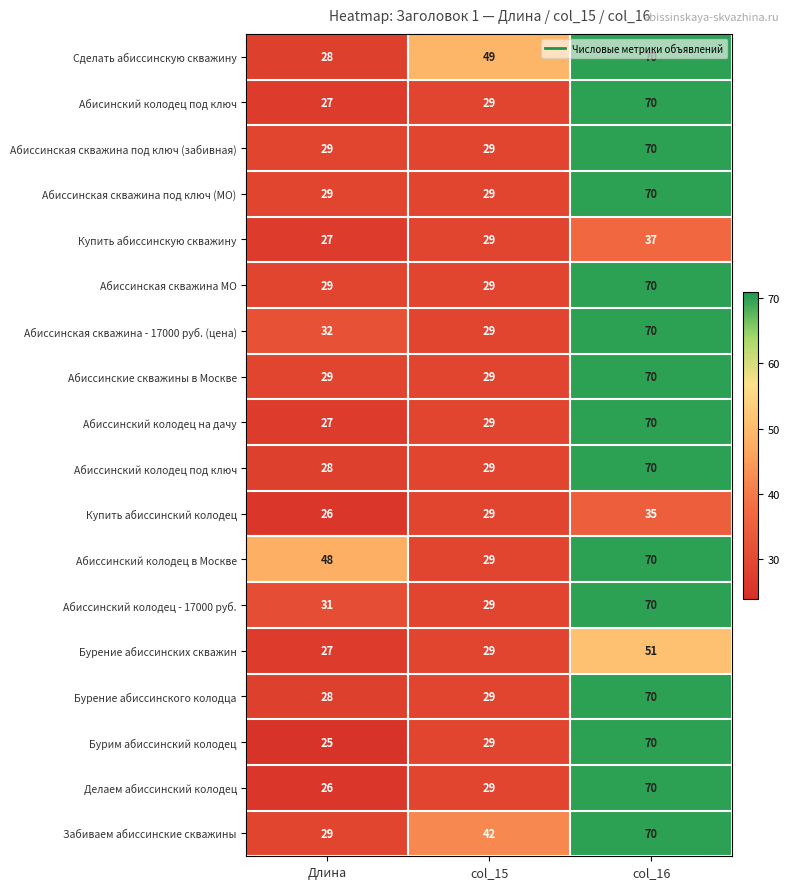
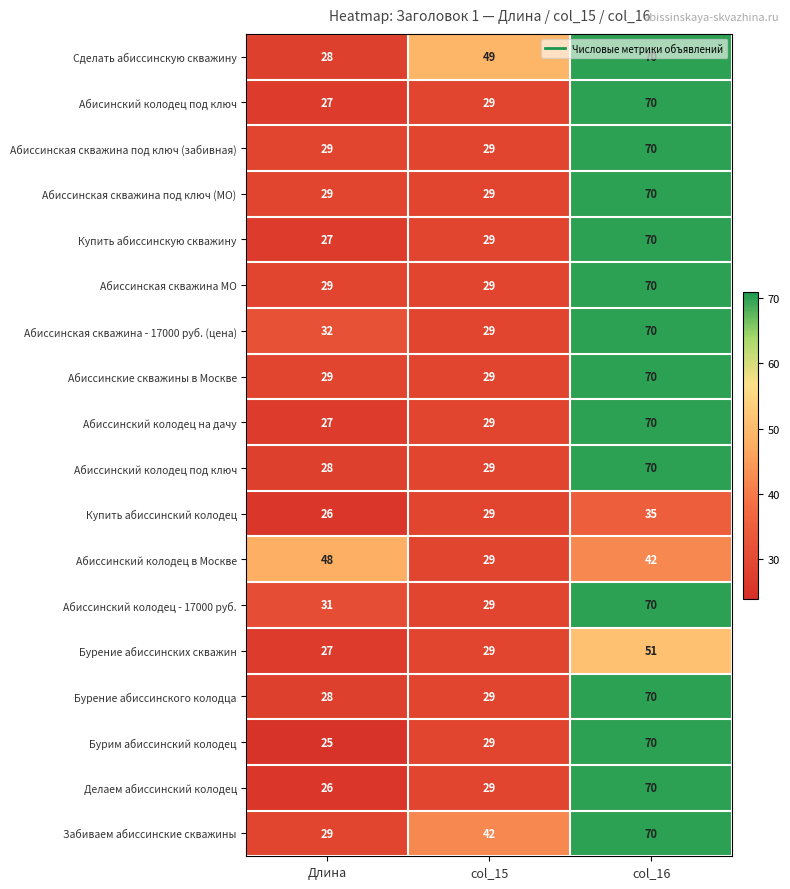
  {
    "Сделать абиссинскую скважину": {
      "Длина": 28,
      "col_15": 49
    },
    "Абисинский колодец под ключ": {
      "Длина": 27,
      "col_15": 29,
      "col_16": 70
    },
    "Абиссинская скважина под ключ (забивная)": {
      "Длина": 29,
      "col_15": 29,
      "col_16": 70
    },
    "Абиссинская скважина под ключ (МО)": {
      "Длина": 29,
      "col_15": 29,
      "col_16": 70
    },
    "Купить абиссинскую скважину": {
      "Длина": 27,
      "col_15": 29,
-     "col_16": 37
+     "col_16": 70
    },
    "Абиссинская скважина МО": {
      "Длина": 29,
      "col_15": 29,
      "col_16": 70
    },
    "Абиссинская скважина - 17000 руб. (цена)": {
      "Длина": 32,
      "col_15": 29,
      "col_16": 70
    },
    "Абиссинские скважины в Москве": {
      "Длина": 29,
      "col_15": 29,
      "col_16": 70
    },
    "Абиссинский колодец на дачу": {
      "Длина": 27,
      "col_15": 29,
      "col_16": 70
    },
    "Абиссинский колодец под ключ": {
      "Длина": 28,
      "col_15": 29,
      "col_16": 70
    },
    "Купить абиссинский колодец": {
      "Длина": 26,
      "col_15": 29,
      "col_16": 35
    },
    "Абиссинский колодец в Москве": {
      "Длина": 48,
      "col_15": 29,
-     "col_16": 70
+     "col_16": 42
    },
    "Абиссинский колодец - 17000 руб.": {
      "Длина": 31,
      "col_15": 29,
      "col_16": 70
    },
    "Бурение абиссинских скважин": {
      "Длина": 27,
      "col_15": 29,
      "col_16": 51
    },
    "Бурение абиссинского колодца": {
      "Длина": 28,
      "col_15": 29,
      "col_16": 70
    },
    "Бурим абиссинский колодец": {
      "Длина": 25,
      "col_15": 29,
      "col_16": 70
    },
    "Делаем абиссинский колодец": {
      "Длина": 26,
      "col_15": 29,
      "col_16": 70
    },
    "Забиваем абиссинские скважины": {
      "Длина": 29,
      "col_15": 42,
      "col_16": 70
    }
  }
